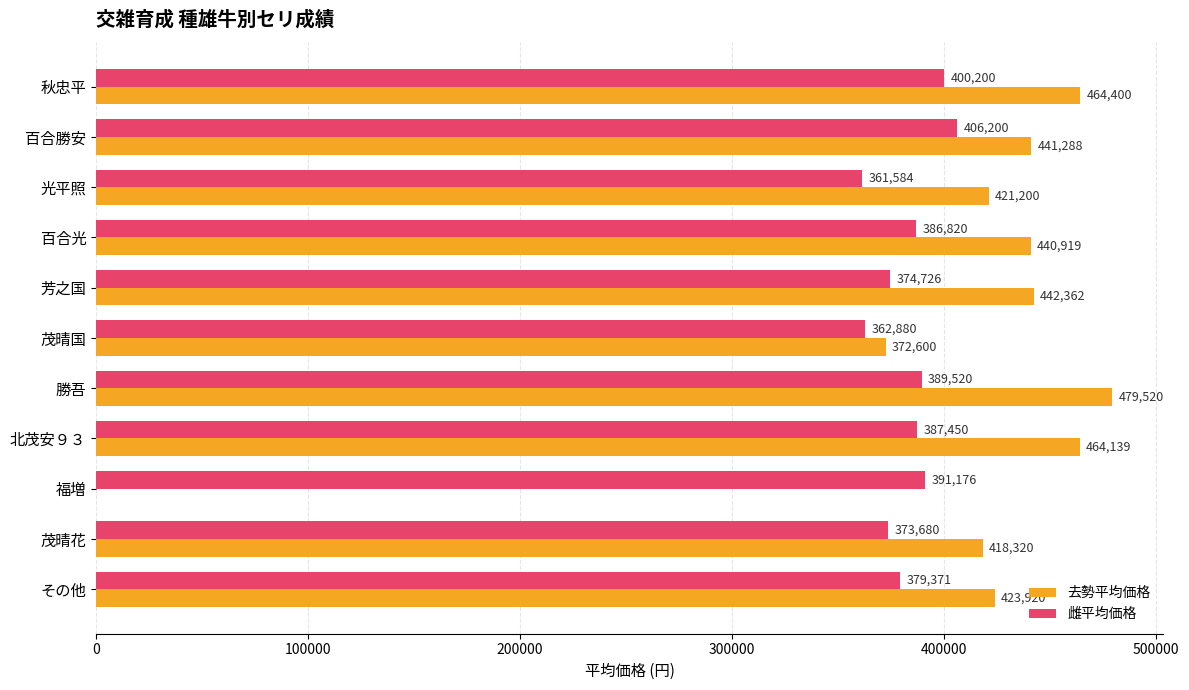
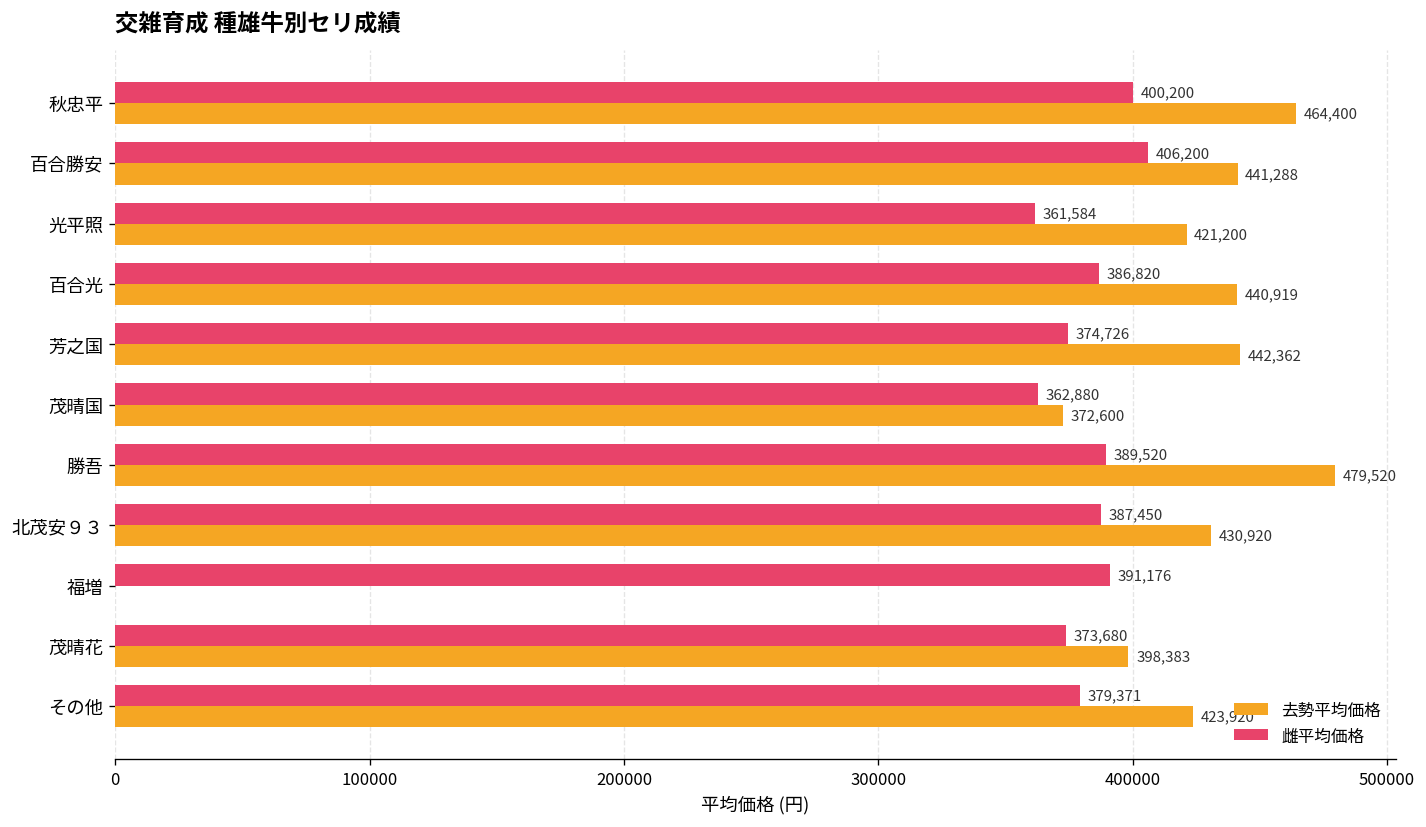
  {
    "去勢平均価格": {
      "秋忠平": "464,400",
      "百合勝安": "441,288",
      "光平照": "421,200",
      "百合光": "440,919",
      "芳之国": "442,362",
      "茂晴国": "372,600",
      "勝吾": "479,520",
-     "北茂安９３": "464,139",
-     "茂晴花": "418,320",
+     "北茂安９３": "430,920",
+     "茂晴花": "398,383",
      "その他": "423,920"
    },
    "雌平均価格": {
      "秋忠平": "400,200",
      "百合勝安": "406,200",
      "光平照": "361,584",
      "百合光": "386,820",
      "芳之国": "374,726",
      "茂晴国": "362,880",
      "勝吾": "389,520",
      "北茂安９３": "387,450",
      "福増": "391,176",
      "茂晴花": "373,680",
      "その他": "379,371"
    }
  }
